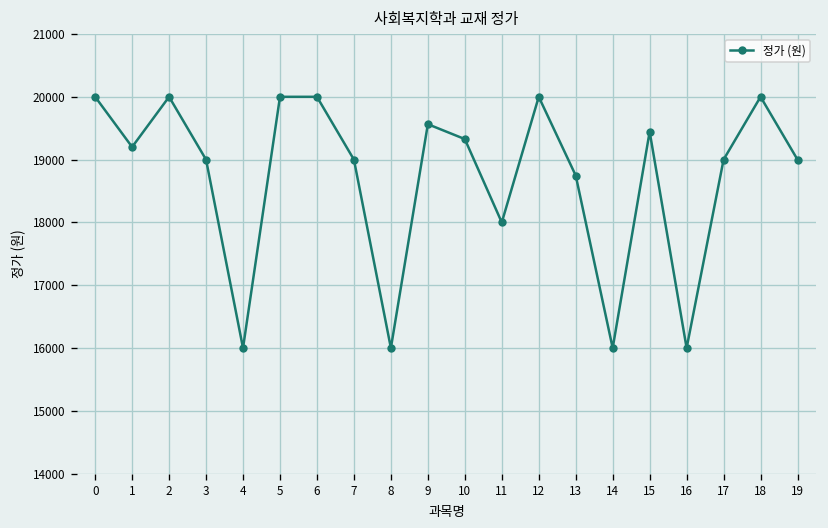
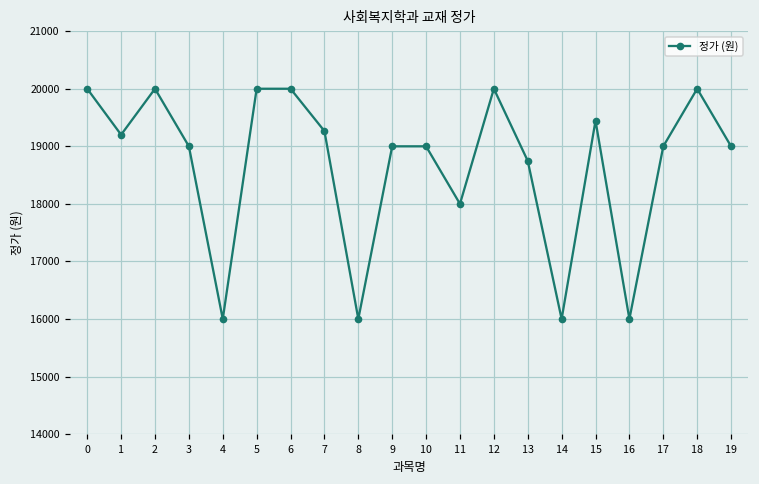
  {
    "0": 20000,
    "1": 19200,
    "2": 20000,
    "3": 19000,
    "4": 16000,
    "5": 20000,
    "6": 20000,
-   "7": 19000,
+   "7": 19300,
    "8": 16000,
-   "9": 19600,
-   "10": 19300,
+   "9": 19000,
+   "10": 19000,
    "11": 18000,
    "12": 20000,
    "13": 18700,
    "14": 16000,
    "15": 19400,
    "16": 16000,
    "17": 19000,
    "18": 20000,
    "19": 19000
  }
